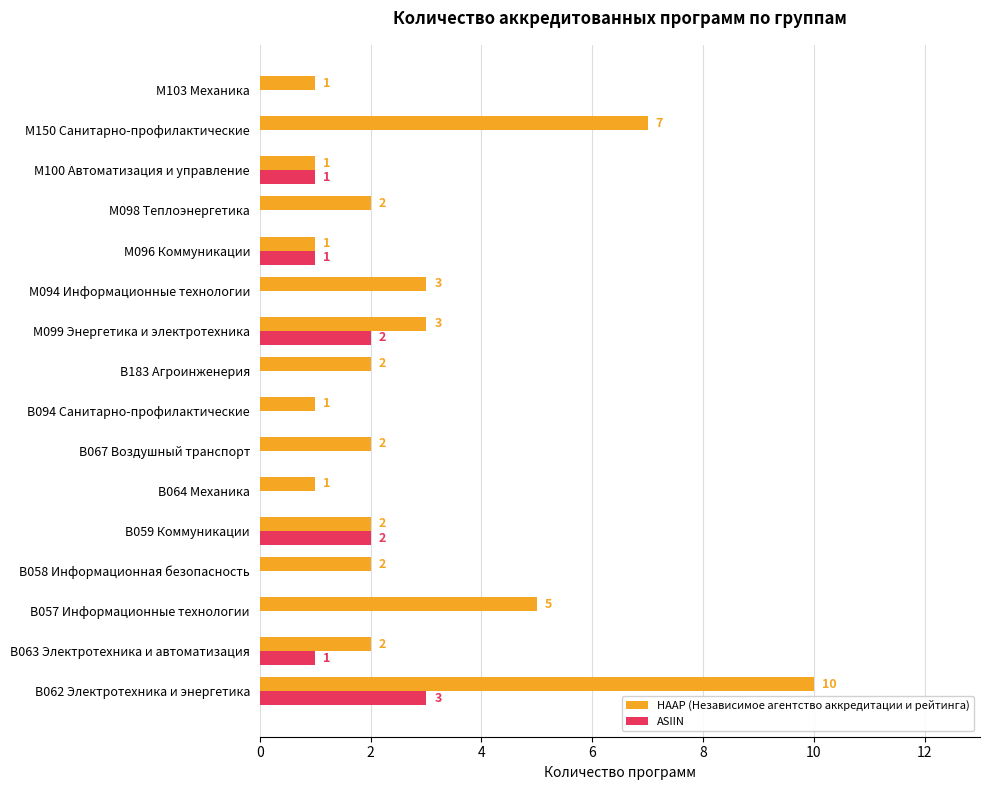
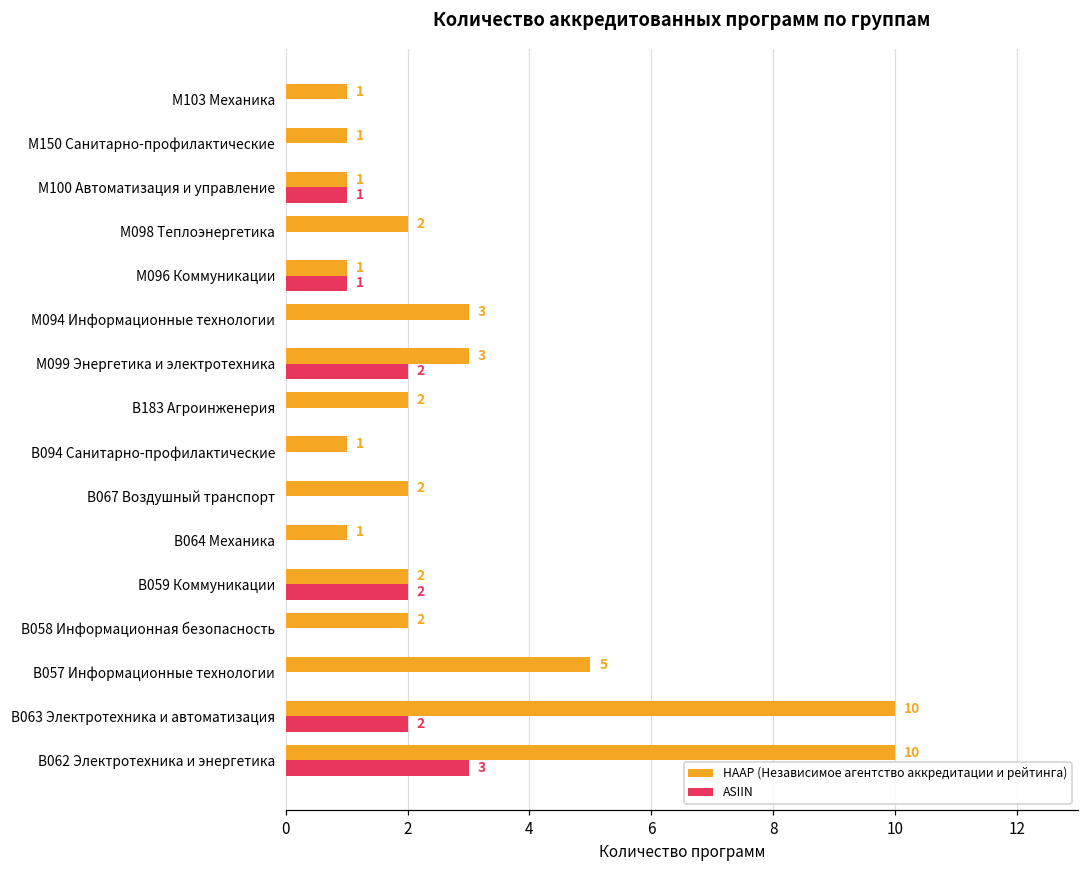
  {
    "НААР (Независимое агентство аккредитации и рейтинга)": {
      "М103 Механика": 1,
-     "M150 Санитарно-профилактические": 7,
+     "M150 Санитарно-профилактические": 1,
      "М100 Автоматизация и управление": 1,
      "М098 Теплоэнергетика": 2,
      "М096 Коммуникации": 1,
      "М094 Информационные технологии": 3,
      "М099 Энергетика и электротехника": 3,
      "В183 Агроинженерия": 2,
      "В094 Санитарно-профилактические": 1,
      "В067 Воздушный транспорт": 2,
      "В064 Механика": 1,
      "В059 Коммуникации": 2,
      "В058 Информационная безопасность": 2,
      "В057 Информационные технологии": 5,
-     "В063 Электротехника и автоматизация": 2,
+     "В063 Электротехника и автоматизация": 10,
      "В062 Электротехника и энергетика": 10
    },
    "ASIIN": {
      "М100 Автоматизация и управление": 1,
      "М096 Коммуникации": 1,
      "М099 Энергетика и электротехника": 2,
      "В059 Коммуникации": 2,
-     "В063 Электротехника и автоматизация": 1,
+     "В063 Электротехника и автоматизация": 2,
      "В062 Электротехника и энергетика": 3
    }
  }
